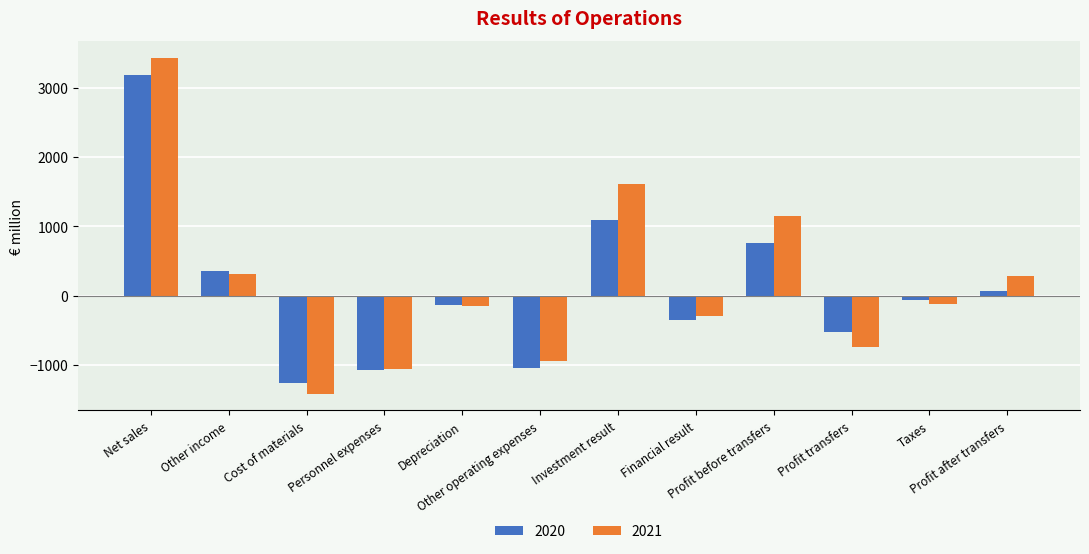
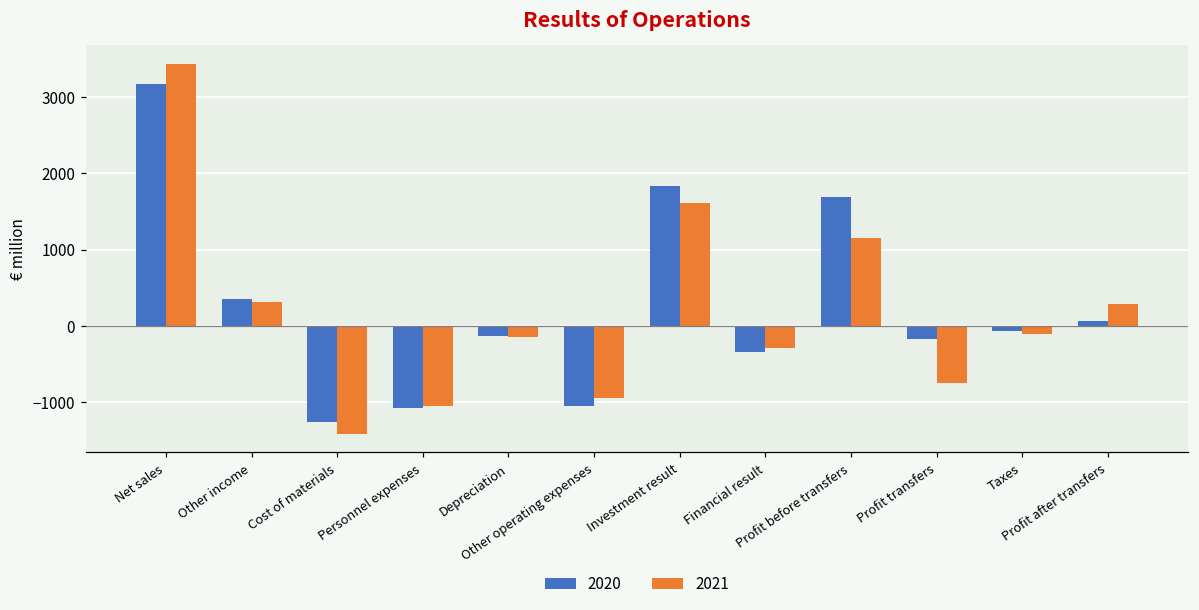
  {
    "2020": {
      "Net sales": 3200,
      "Other income": 400,
      "Cost of materials": -1300,
      "Personnel expenses": -1100,
      "Depreciation": -100,
      "Other operating expenses": -1000,
-     "Investment result": 1100,
+     "Investment result": 1800,
      "Financial result": -300,
-     "Profit before transfers": 800,
-     "Profit transfers": -500,
+     "Profit before transfers": 1700,
+     "Profit transfers": -200,
      "Taxes": -100,
      "Profit after transfers": 100
    },
    "2021": {
      "Net sales": 3400,
      "Other income": 300,
      "Cost of materials": -1400,
      "Personnel expenses": -1100,
      "Depreciation": -100,
      "Other operating expenses": -900,
      "Investment result": 1600,
      "Financial result": -300,
      "Profit before transfers": 1100,
      "Profit transfers": -700,
      "Taxes": -100,
      "Profit after transfers": 300
    }
  }
